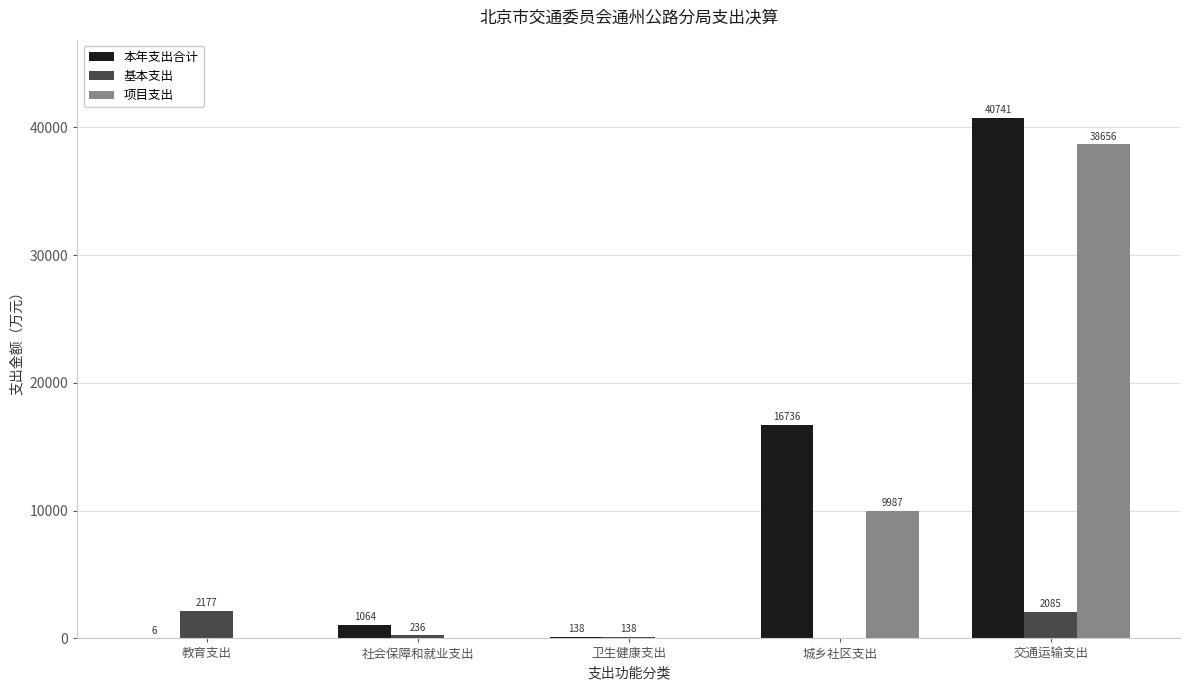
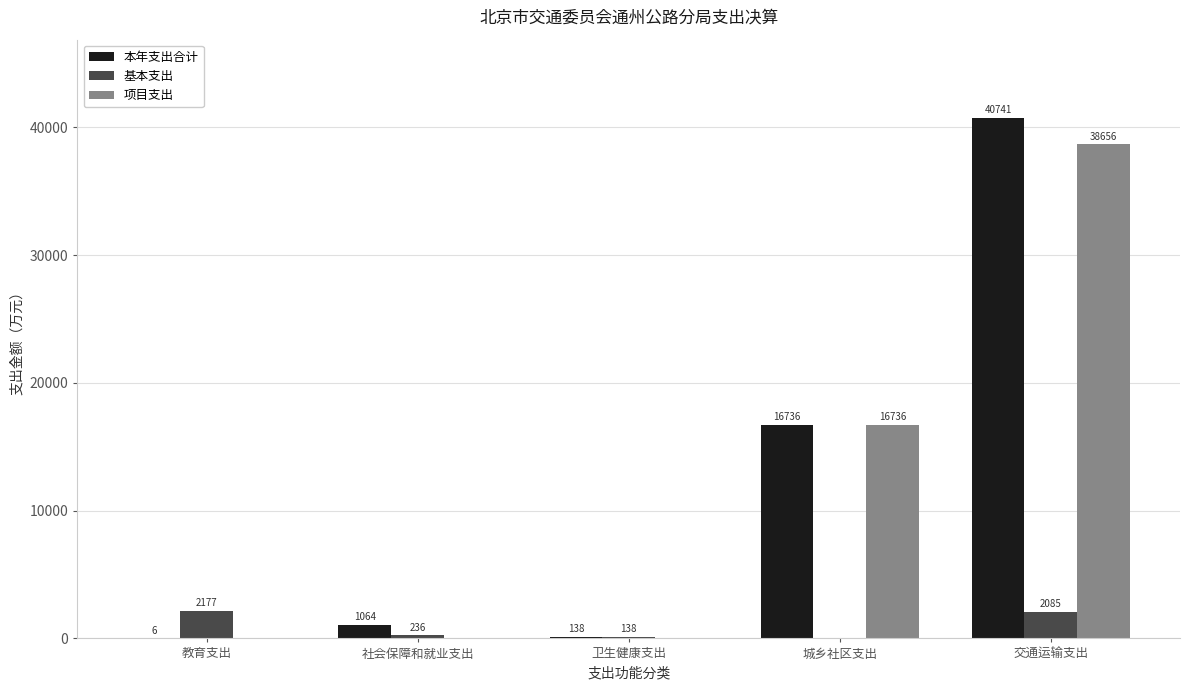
  {
    "本年支出合计": {
      "教育支出": 6,
      "社会保障和就业支出": 1064,
      "卫生健康支出": 138,
      "城乡社区支出": 16736,
      "交通运输支出": 40741
    },
    "基本支出": {
      "教育支出": 2177,
      "社会保障和就业支出": 236,
      "卫生健康支出": 138,
      "交通运输支出": 2085
    },
    "项目支出": {
-     "城乡社区支出": 9987,
+     "城乡社区支出": 16736,
      "交通运输支出": 38656
    }
  }
